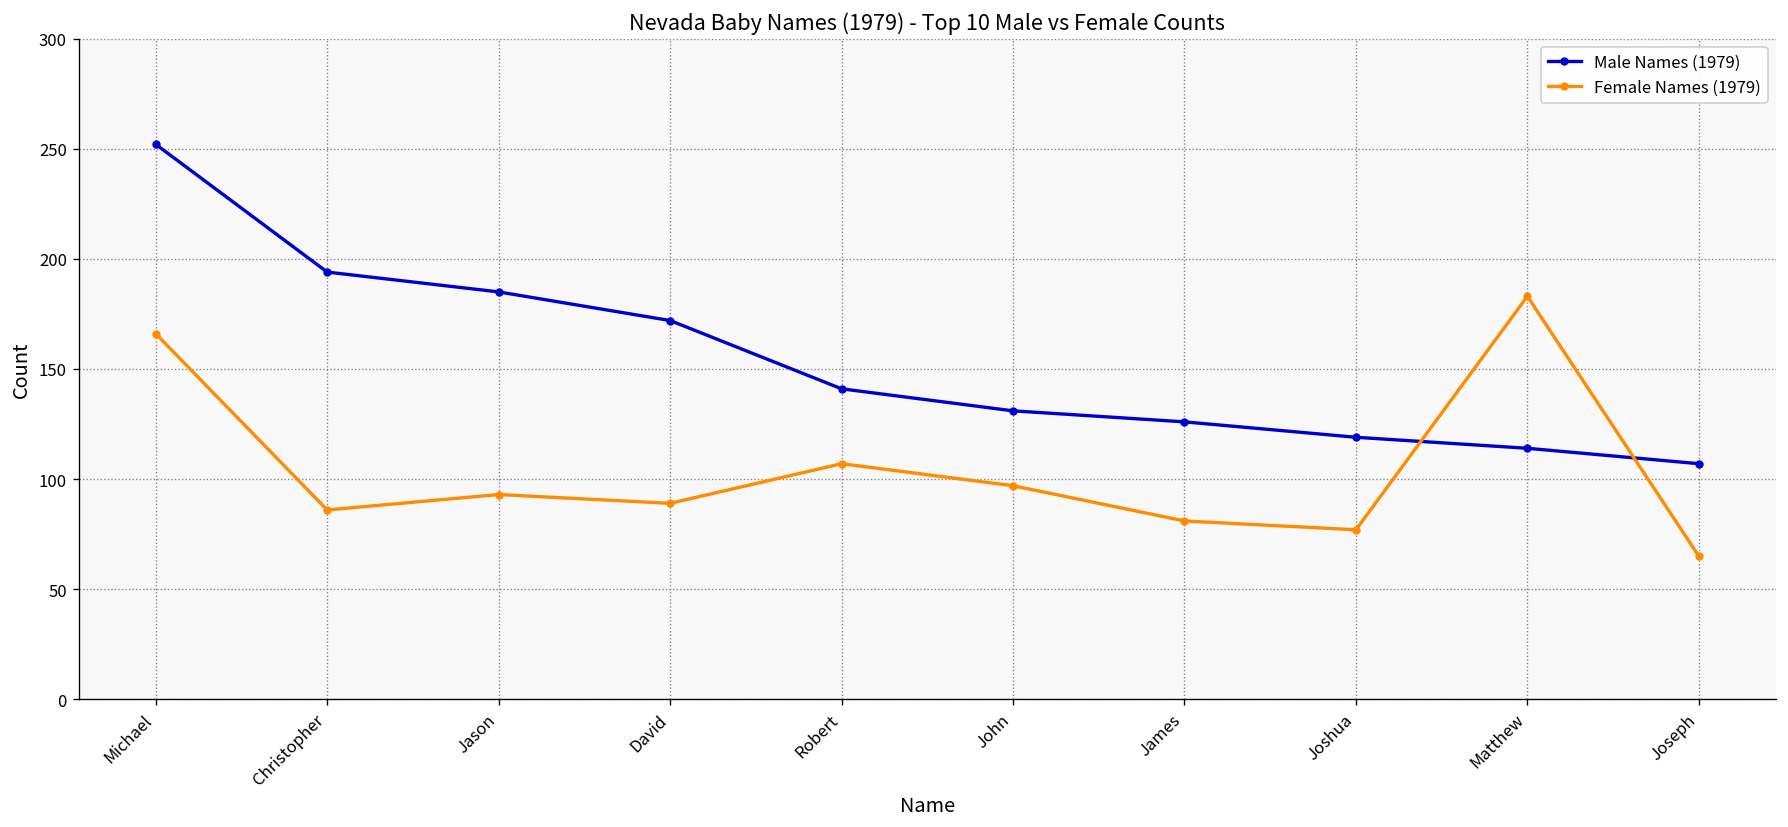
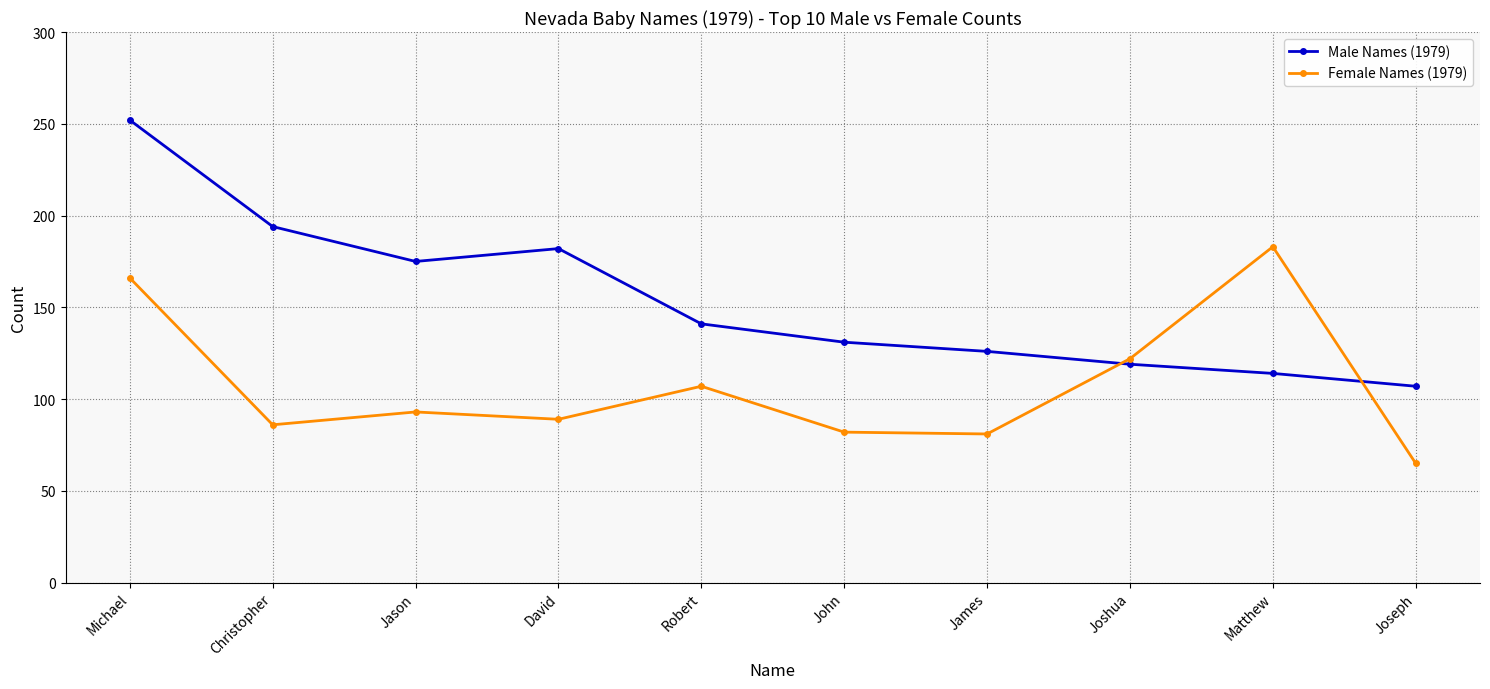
  {
    "Male Names (1979)": {
      "Michael": 252,
      "Christopher": 194,
-     "Jason": 185,
-     "David": 172,
+     "Jason": 175,
+     "David": 182,
      "Robert": 141,
      "John": 131,
      "James": 126,
      "Joshua": 119,
      "Matthew": 114,
      "Joseph": 107
    },
    "Female Names (1979)": {
      "Michael": 166,
      "Christopher": 86,
      "Jason": 93,
      "David": 89,
      "Robert": 107,
-     "John": 97,
+     "John": 82,
      "James": 81,
-     "Joshua": 77,
+     "Joshua": 122,
      "Matthew": 183,
      "Joseph": 65
    }
  }
